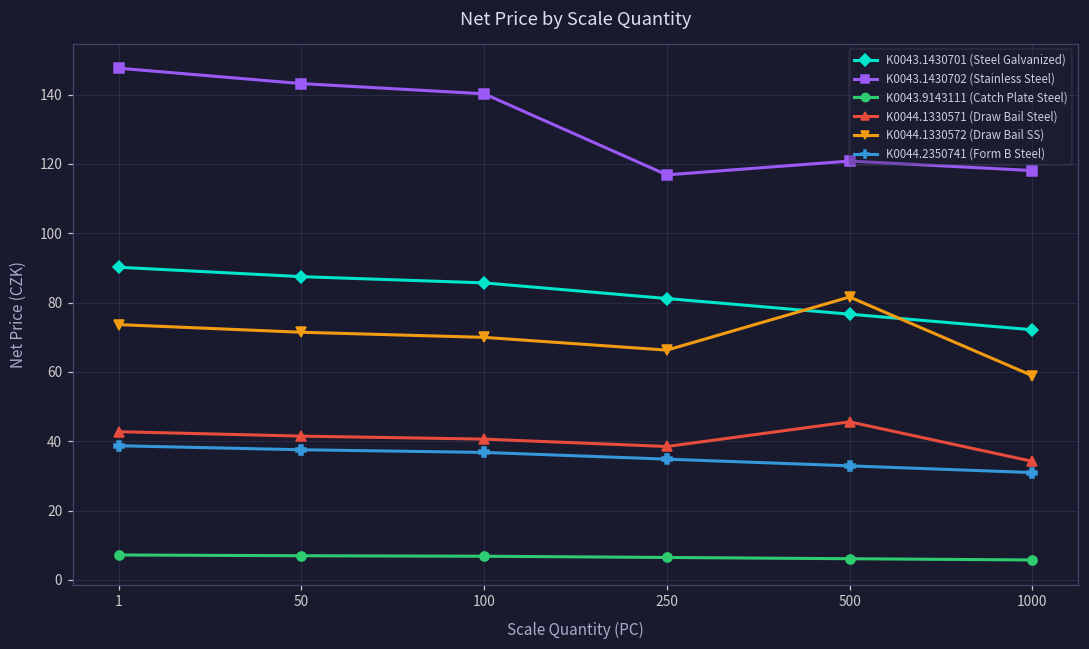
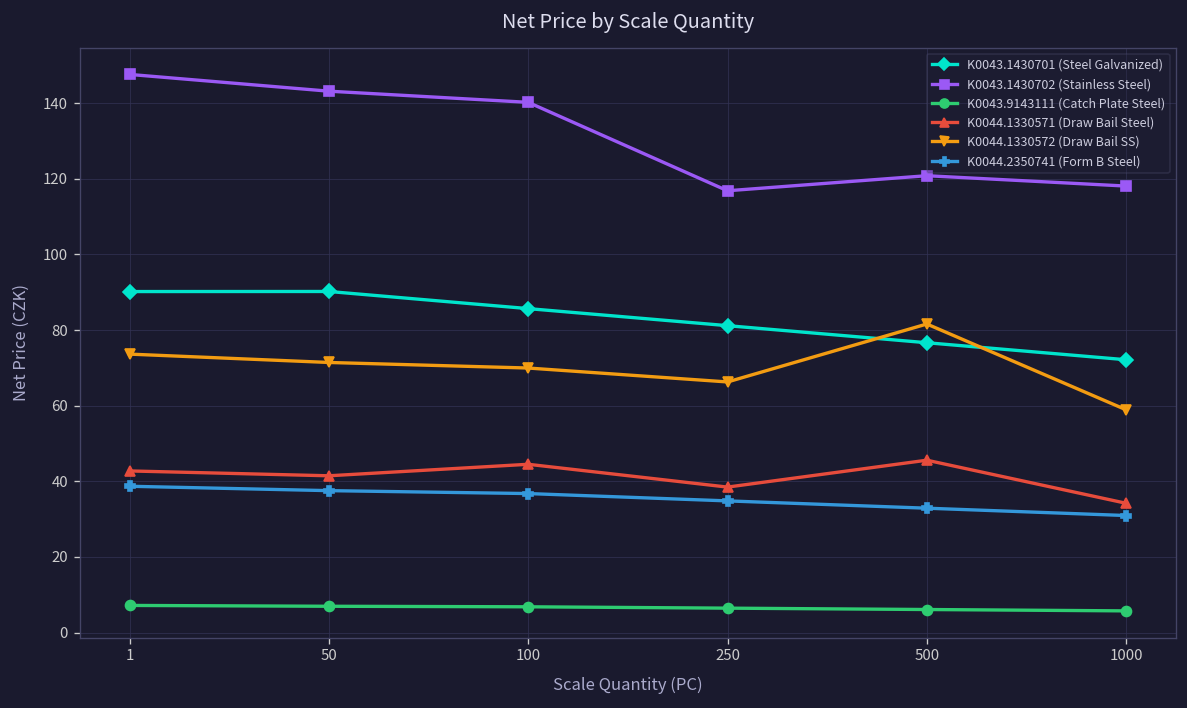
  {
    "K0043.1430701 (Steel Galvanized)": {
      "1": 90,
-     "50": 87,
+     "50": 90,
      "100": 86,
      "250": 81,
      "500": 77,
      "1000": 72
    },
    "K0043.1430702 (Stainless Steel)": {
      "1": 148,
      "50": 143,
      "100": 140,
      "250": 117,
      "500": 121,
      "1000": 118
    },
    "K0043.9143111 (Catch Plate Steel)": {
      "1": 7,
      "50": 7,
      "100": 7,
      "250": 6,
      "500": 6,
      "1000": 6
    },
    "K0044.1330571 (Draw Bail Steel)": {
      "1": 43,
      "50": 41,
-     "100": 41,
+     "100": 45,
      "250": 38,
      "500": 46,
      "1000": 34
    },
    "K0044.1330572 (Draw Bail SS)": {
      "1": 74,
      "50": 71,
      "100": 70,
      "250": 66,
      "500": 82,
      "1000": 59
    },
    "K0044.2350741 (Form B Steel)": {
      "1": 39,
      "50": 38,
      "100": 37,
      "250": 35,
      "500": 33,
      "1000": 31
    }
  }
